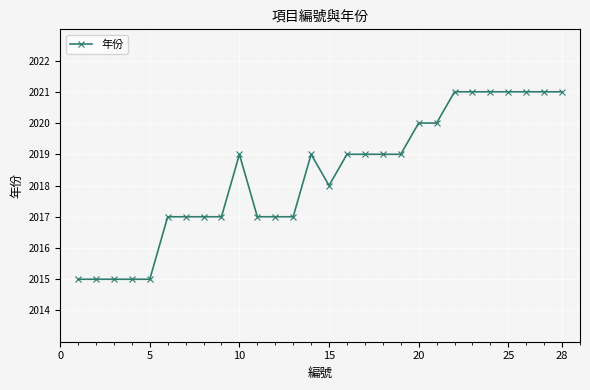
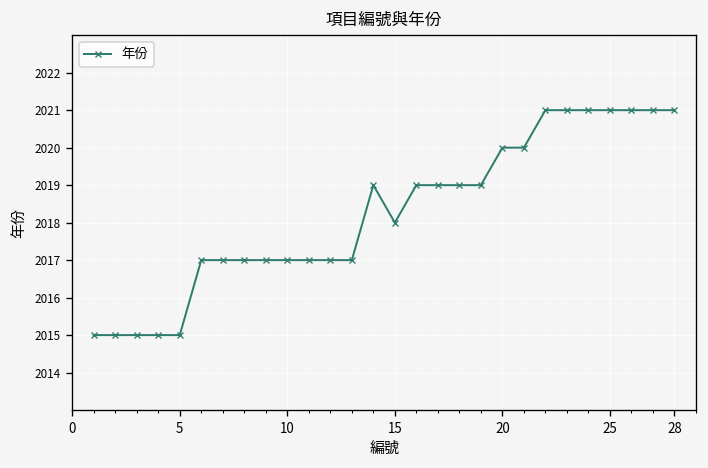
  {
    "5": 2015,
-   "10": 2019,
+   "10": 2017,
    "15": 2018,
    "20": 2020,
    "25": 2021,
    "28": 2021
  }
